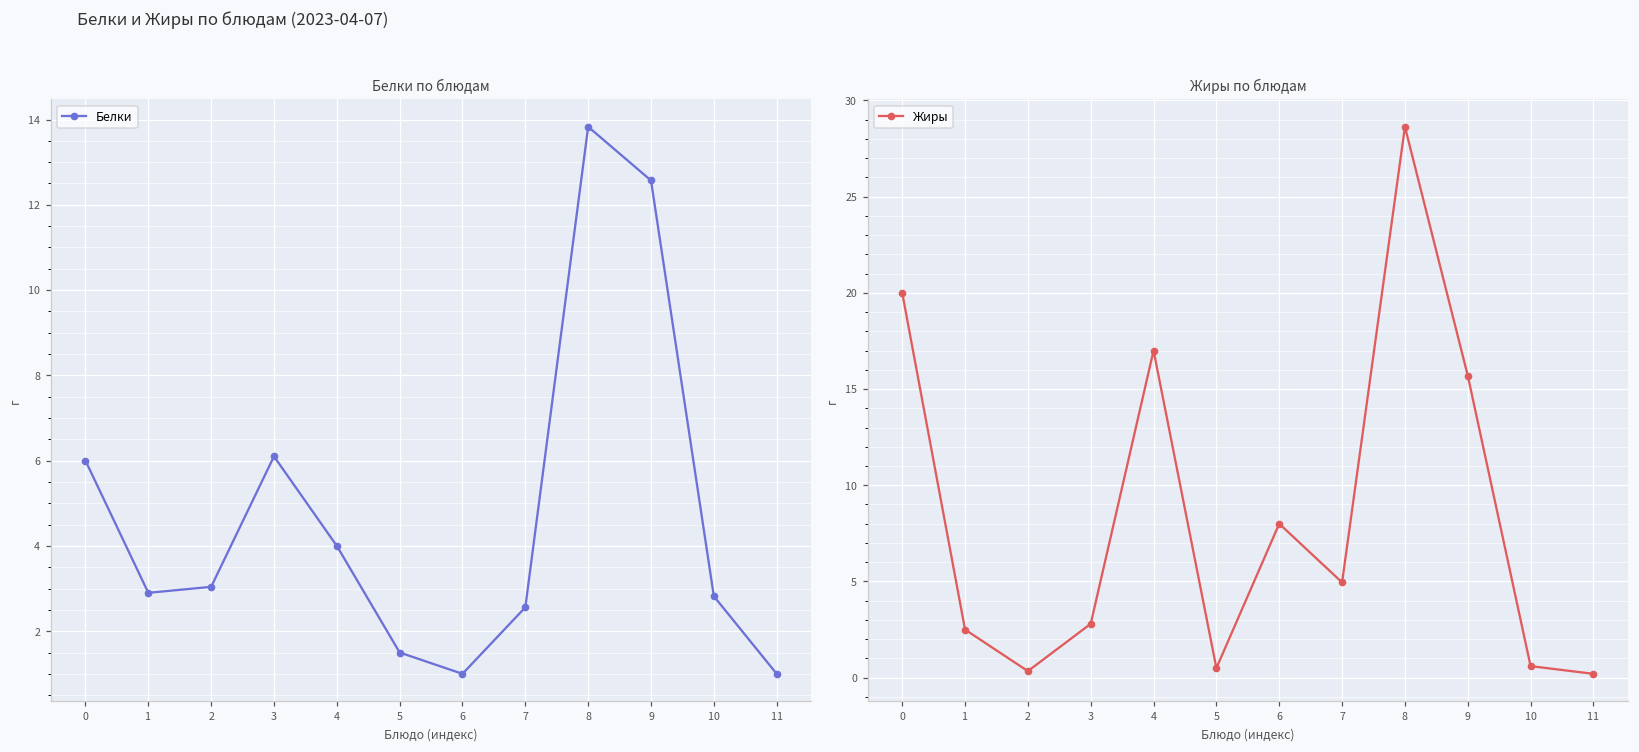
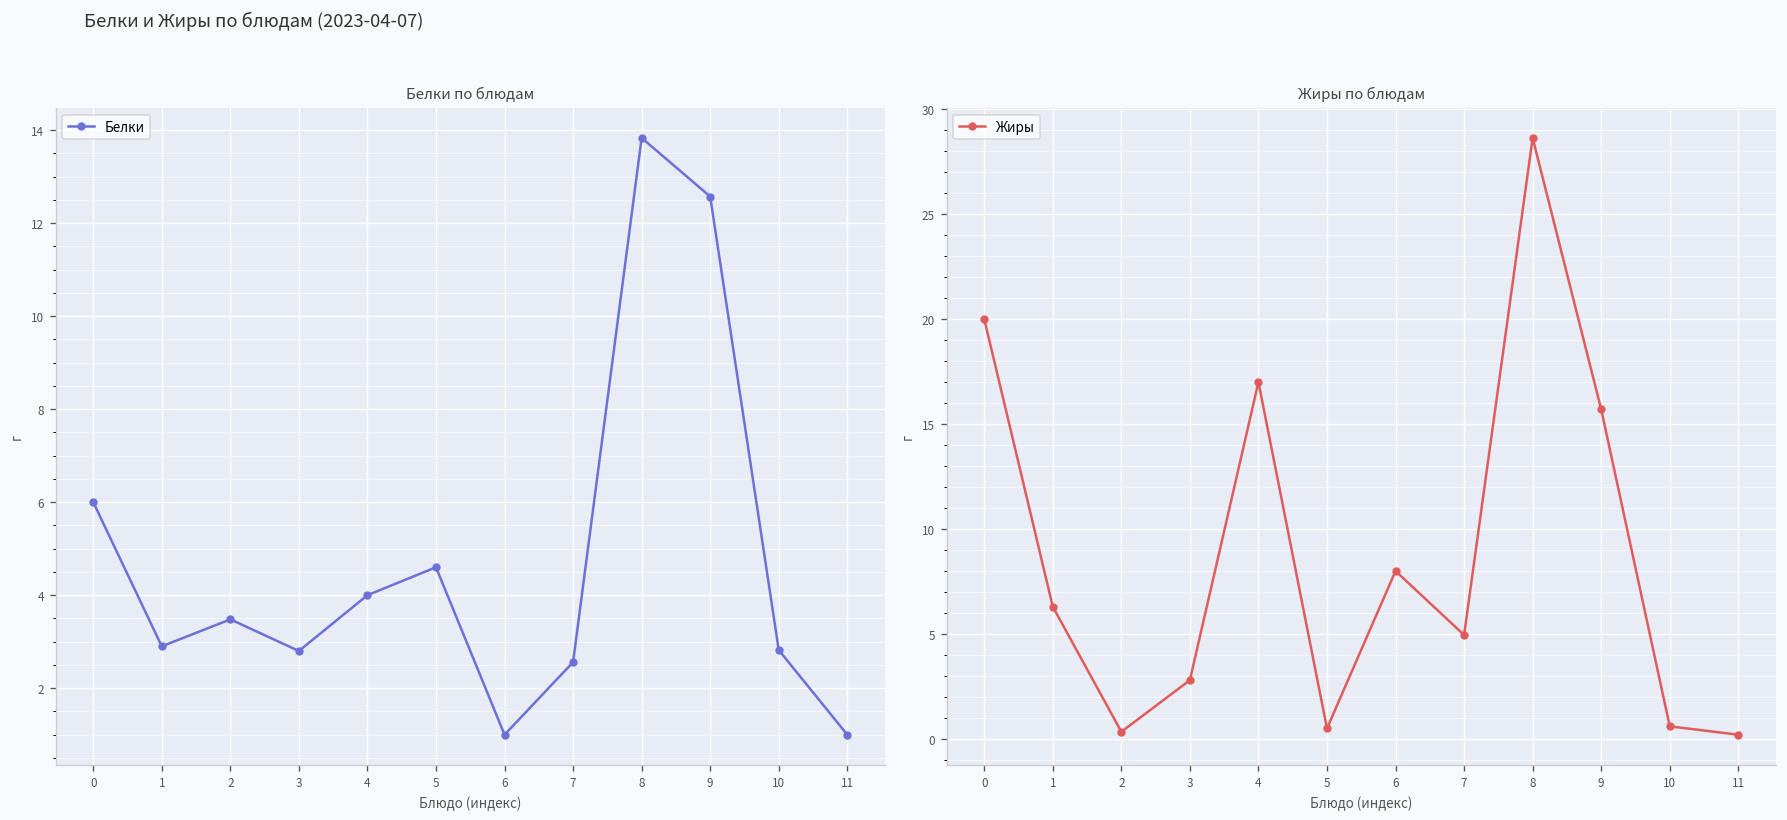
  {
    "Белки по блюдам": {
      "0": 6.0,
      "1": 2.9,
-     "2": 3.0,
-     "3": 6.1,
+     "2": 3.5,
+     "3": 2.8,
      "4": 4.0,
-     "5": 1.5,
+     "5": 4.6,
      "6": 1.0,
      "7": 2.6,
      "8": 13.8,
      "9": 12.6,
      "10": 2.8,
      "11": 1.0
    },
    "Жиры по блюдам": {
      "0": 20.0,
-     "1": 2.5,
+     "1": 6.3,
      "2": 0.3,
      "3": 2.8,
      "4": 17.0,
      "5": 0.5,
      "6": 8.0,
      "7": 5.0,
      "8": 28.6,
      "9": 15.7,
      "10": 0.6,
      "11": 0.2
    }
  }
